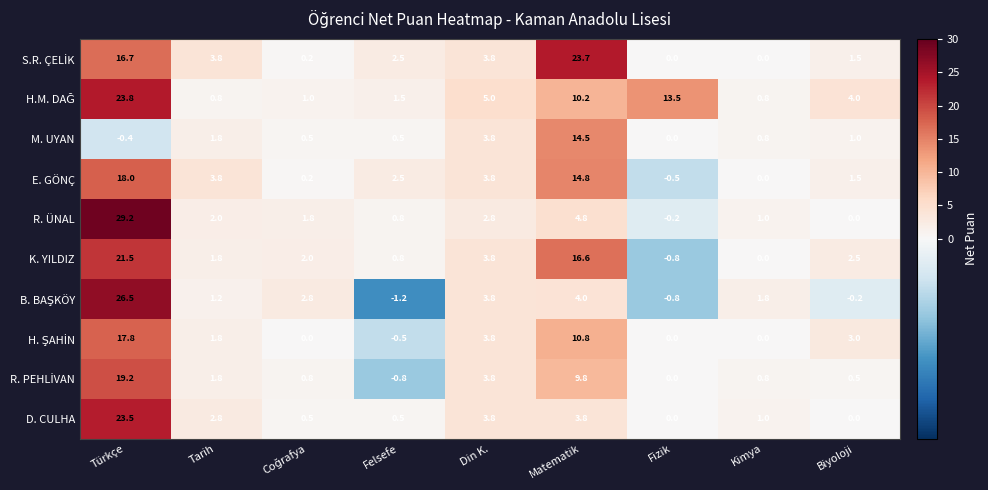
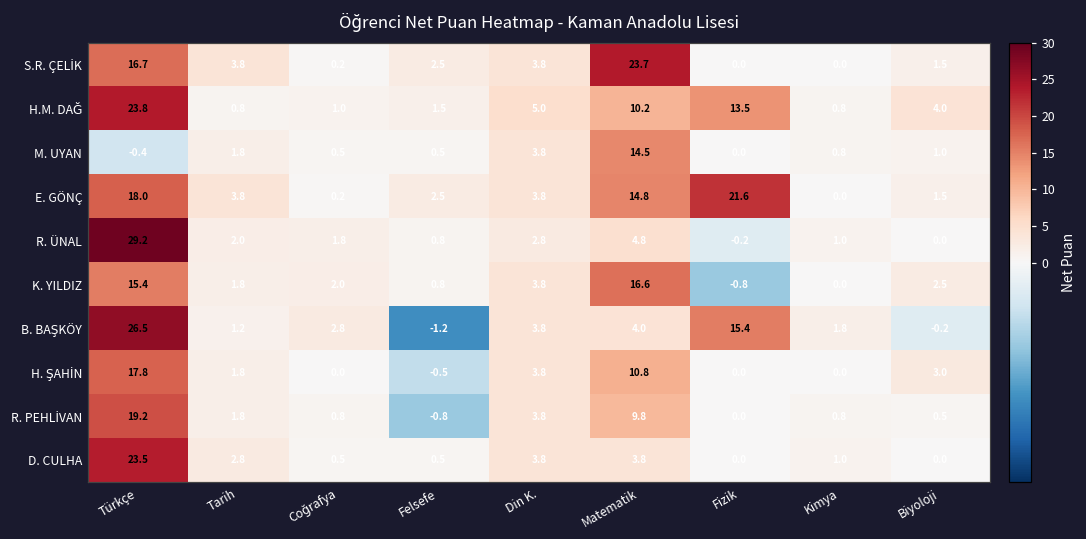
  {
    "S.R. ÇELİK": {
      "Türkçe": 16.7,
      "Matematik": 23.7
    },
    "H.M. DAĞ": {
      "Türkçe": 23.8,
      "Din K.": 5.0,
      "Matematik": 10.2,
      "Fizik": 13.5
    },
    "M. UYAN": {
      "Matematik": 14.5
    },
    "E. GÖNÇ": {
      "Türkçe": 18.0,
      "Matematik": 14.8,
-     "Fizik": -0.5
+     "Fizik": 21.6
    },
    "R. ÜNAL": {
      "Türkçe": 29.2
    },
    "K. YILDIZ": {
-     "Türkçe": 21.5,
+     "Türkçe": 15.4,
      "Matematik": 16.6,
      "Fizik": -0.8
    },
    "B. BAŞKÖY": {
      "Türkçe": 26.5,
      "Felsefe": -1.2,
-     "Fizik": -0.8
+     "Fizik": 15.4
    },
    "H. ŞAHİN": {
      "Türkçe": 17.8,
      "Felsefe": -0.5,
      "Matematik": 10.8
    },
    "R. PEHLİVAN": {
      "Türkçe": 19.2,
      "Felsefe": -0.8,
      "Matematik": 9.8
    },
    "D. CULHA": {
      "Türkçe": 23.5
    }
  }
